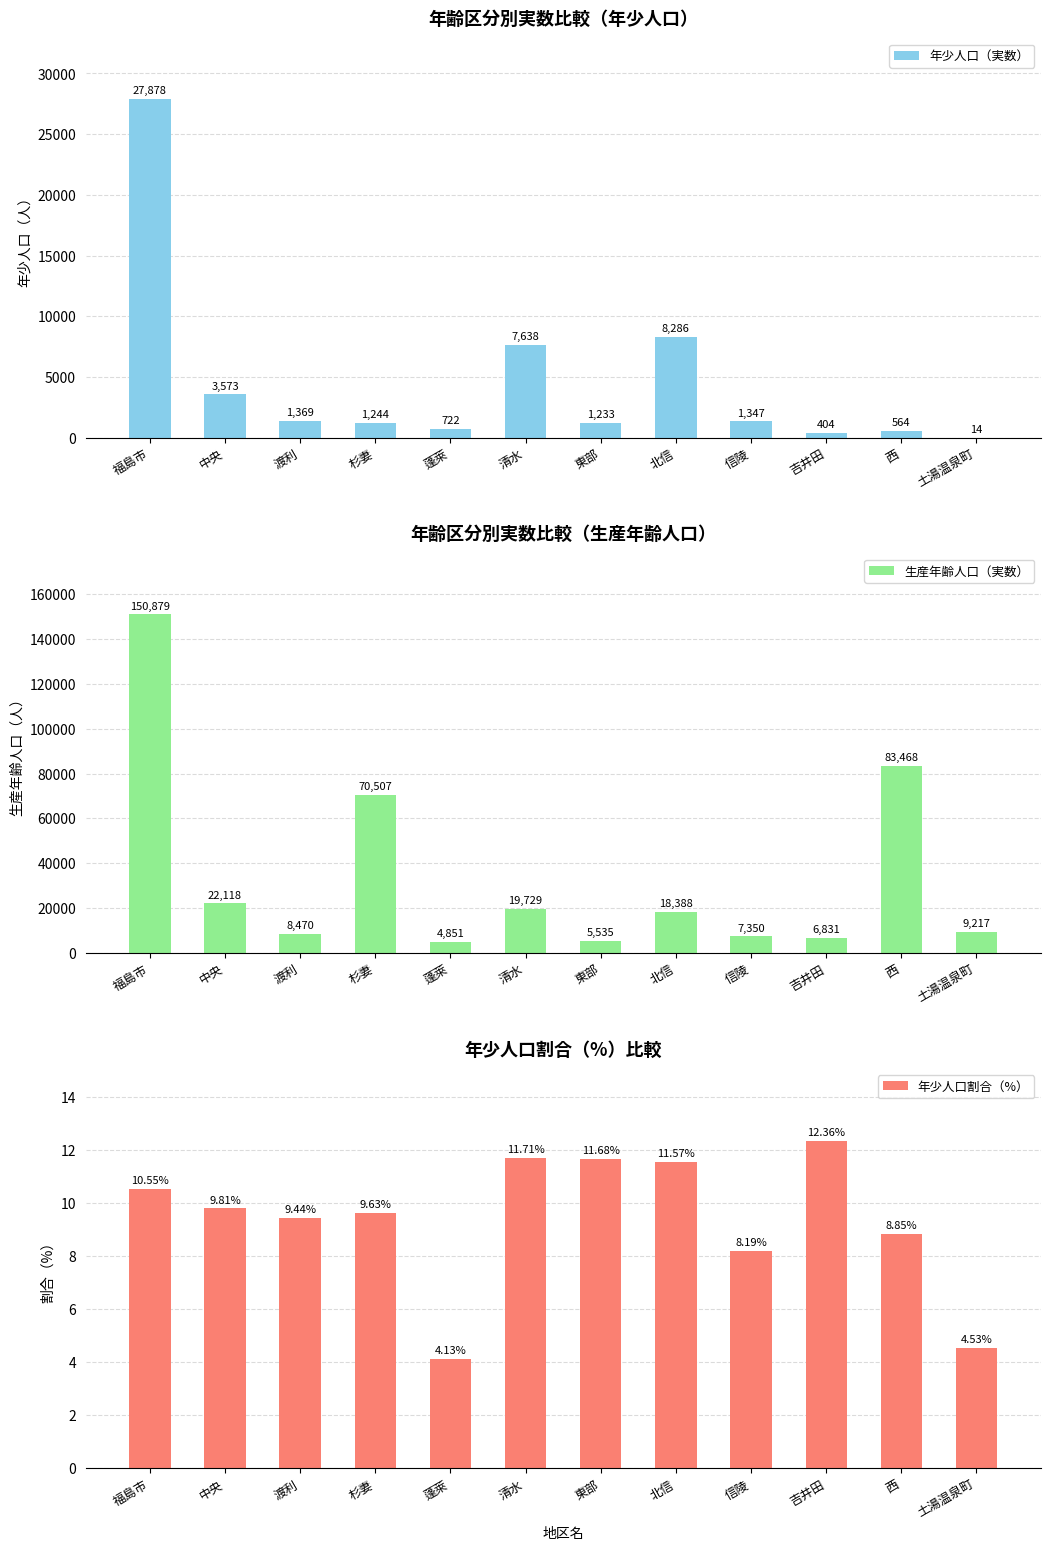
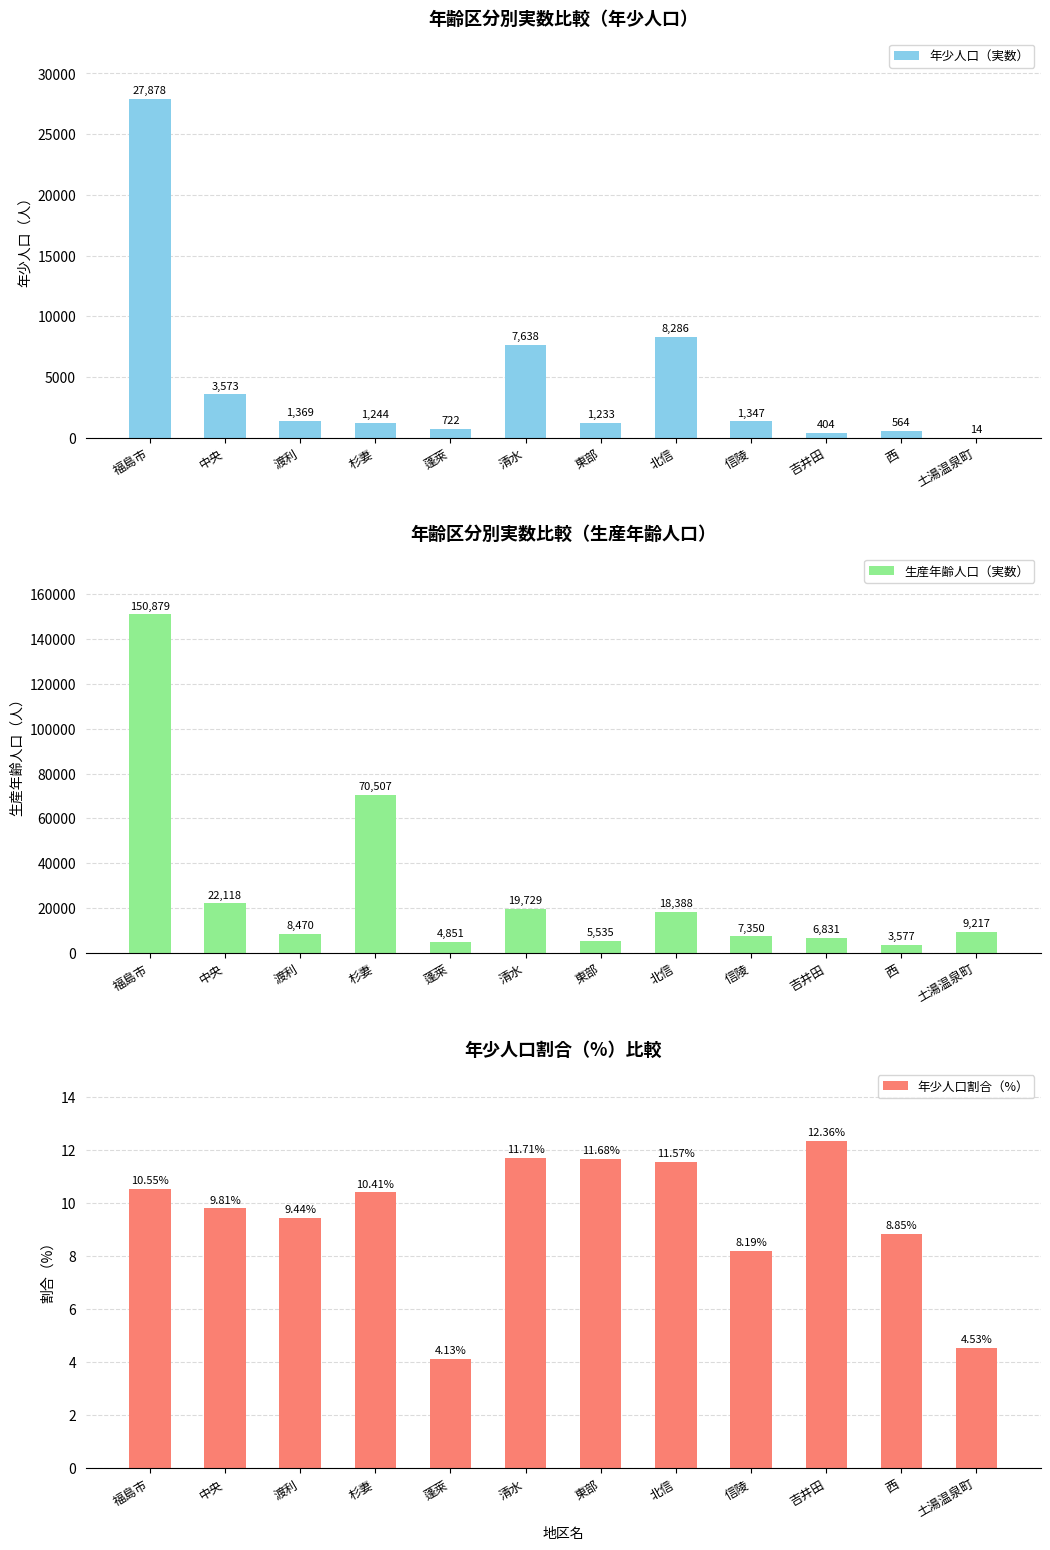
  {
    "年齢区分別実数比較（年少人口）": {
      "福島市": "27,878",
      "中央": "3,573",
      "渡利": "1,369",
      "杉妻": "1,244",
      "蓬萊": "722",
      "清水": "7,638",
      "東部": "1,233",
      "北信": "8,286",
      "信陵": "1,347",
      "吉井田": "404",
      "西": "564",
      "土湯温泉町": "14"
    },
    "年齢区分別実数比較（生産年齢人口）": {
      "福島市": "150,879",
      "中央": "22,118",
      "渡利": "8,470",
      "杉妻": "70,507",
      "蓬萊": "4,851",
      "清水": "19,729",
      "東部": "5,535",
      "北信": "18,388",
      "信陵": "7,350",
      "吉井田": "6,831",
-     "西": "83,468",
+     "西": "3,577",
      "土湯温泉町": "9,217"
    },
    "年少人口割合（%）比較": {
      "福島市": "10.55%",
      "中央": "9.81%",
      "渡利": "9.44%",
-     "杉妻": "9.63%",
+     "杉妻": "10.41%",
      "蓬萊": "4.13%",
      "清水": "11.71%",
      "東部": "11.68%",
      "北信": "11.57%",
      "信陵": "8.19%",
      "吉井田": "12.36%",
      "西": "8.85%",
      "土湯温泉町": "4.53%"
    }
  }
